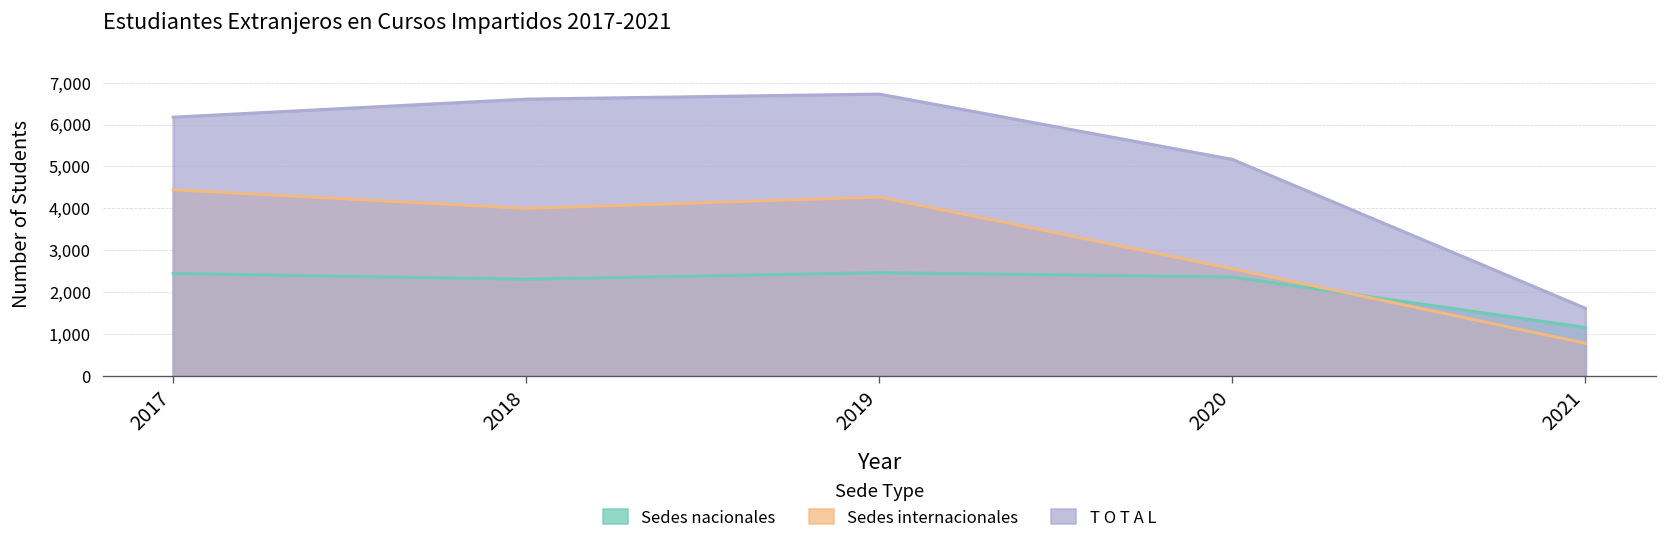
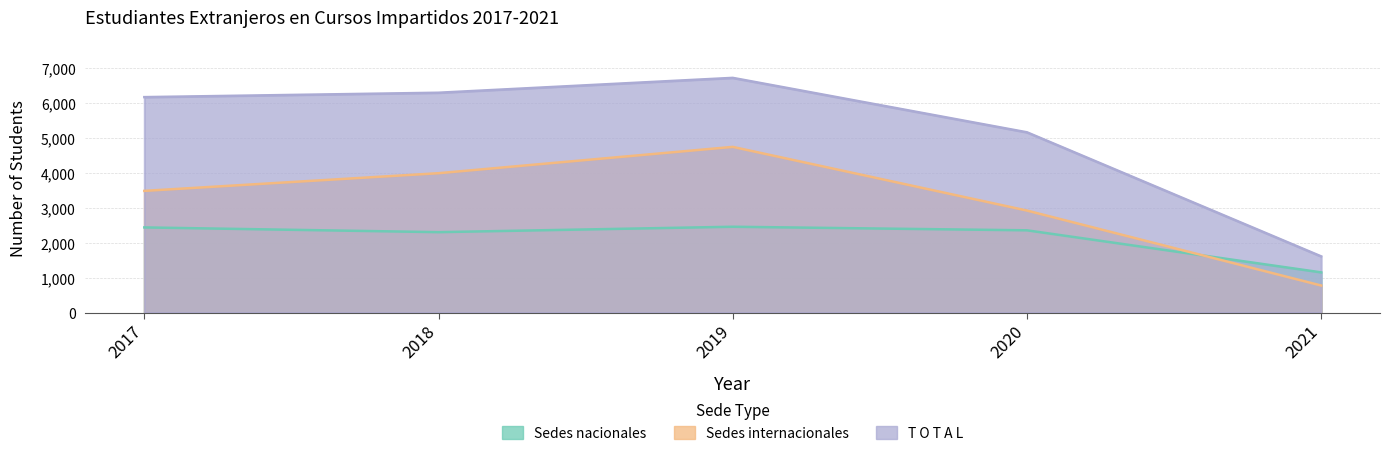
  {
    "Sedes nacionales": {
      "2017": "2,400",
      "2018": "2,300",
      "2019": "2,500",
      "2020": "2,400",
      "2021": "1,200"
    },
    "Sedes internacionales": {
-     "2017": "4,400",
+     "2017": "3,500",
      "2018": "4,000",
-     "2019": "4,300",
-     "2020": "2,600",
+     "2019": "4,800",
+     "2020": "2,900",
      "2021": "800"
    },
    "T O T A L": {
      "2017": "6,200",
-     "2018": "6,600",
+     "2018": "6,300",
      "2019": "6,700",
      "2020": "5,200",
      "2021": "1,600"
    }
  }
